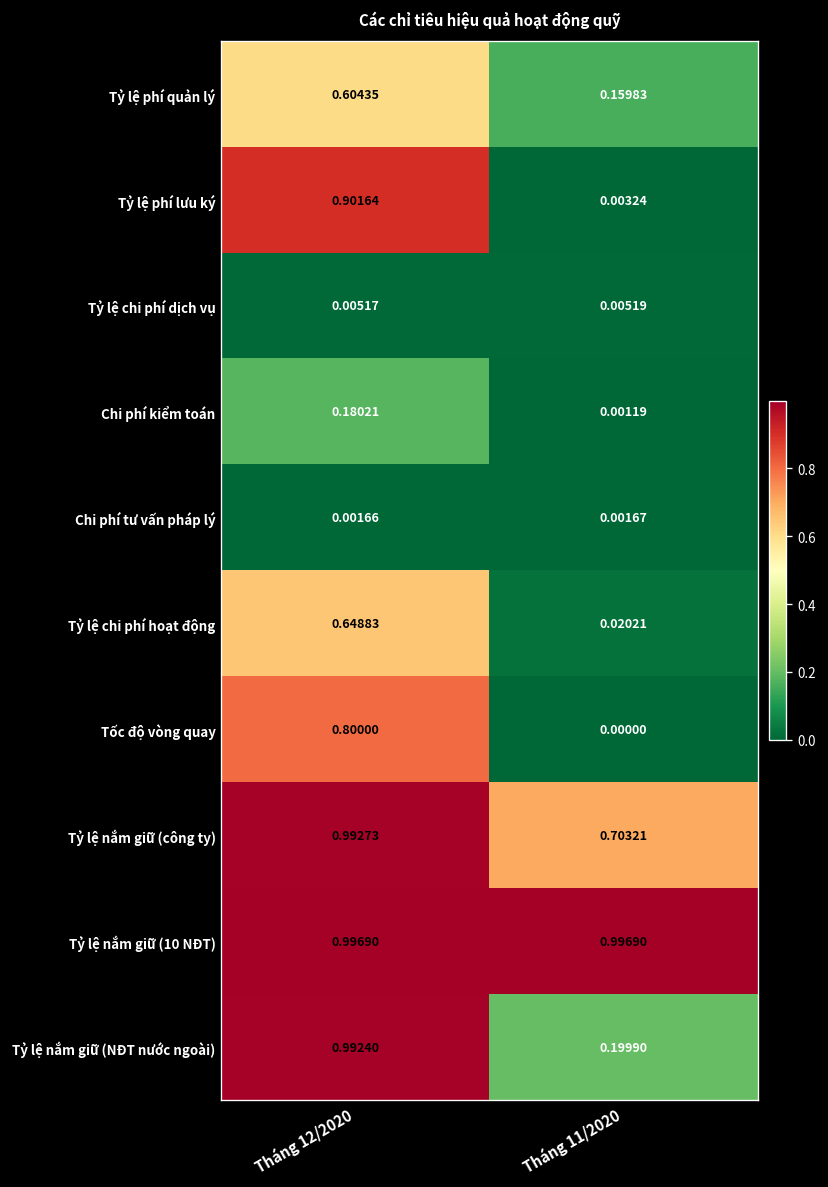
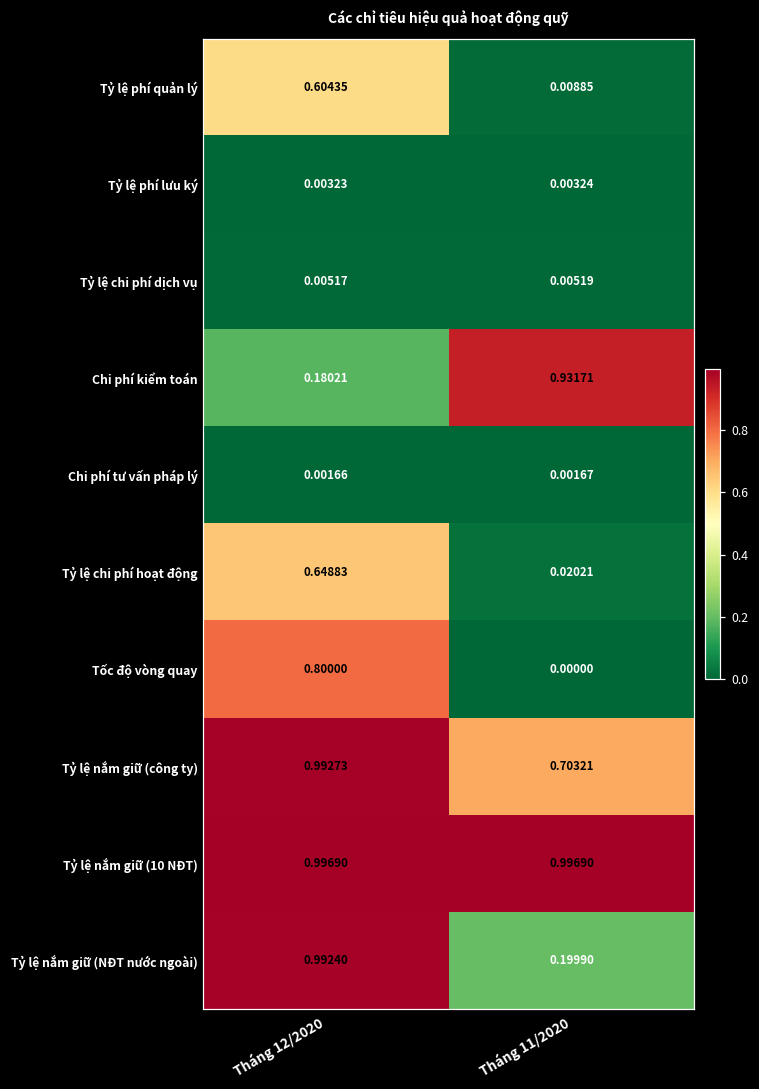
  {
    "Tỷ lệ phí quản lý": {
      "Tháng 12/2020": 0.60435,
-     "Tháng 11/2020": 0.15983
+     "Tháng 11/2020": 0.00885
    },
    "Tỷ lệ phí lưu ký": {
-     "Tháng 12/2020": 0.90164,
+     "Tháng 12/2020": 0.00323,
      "Tháng 11/2020": 0.00324
    },
    "Tỷ lệ chi phí dịch vụ": {
      "Tháng 12/2020": 0.00517,
      "Tháng 11/2020": 0.00519
    },
    "Chi phí kiểm toán": {
      "Tháng 12/2020": 0.18021,
-     "Tháng 11/2020": 0.00119
+     "Tháng 11/2020": 0.93171
    },
    "Chi phí tư vấn pháp lý": {
      "Tháng 12/2020": 0.00166,
      "Tháng 11/2020": 0.00167
    },
    "Tỷ lệ chi phí hoạt động": {
      "Tháng 12/2020": 0.64883,
      "Tháng 11/2020": 0.02021
    },
    "Tốc độ vòng quay": {
      "Tháng 12/2020": 0.80000,
      "Tháng 11/2020": 0.00000
    },
    "Tỷ lệ nắm giữ (công ty)": {
      "Tháng 12/2020": 0.99273,
      "Tháng 11/2020": 0.70321
    },
    "Tỷ lệ nắm giữ (10 NĐT)": {
      "Tháng 12/2020": 0.99690,
      "Tháng 11/2020": 0.99690
    },
    "Tỷ lệ nắm giữ (NĐT nước ngoài)": {
      "Tháng 12/2020": 0.99240,
      "Tháng 11/2020": 0.19990
    }
  }
